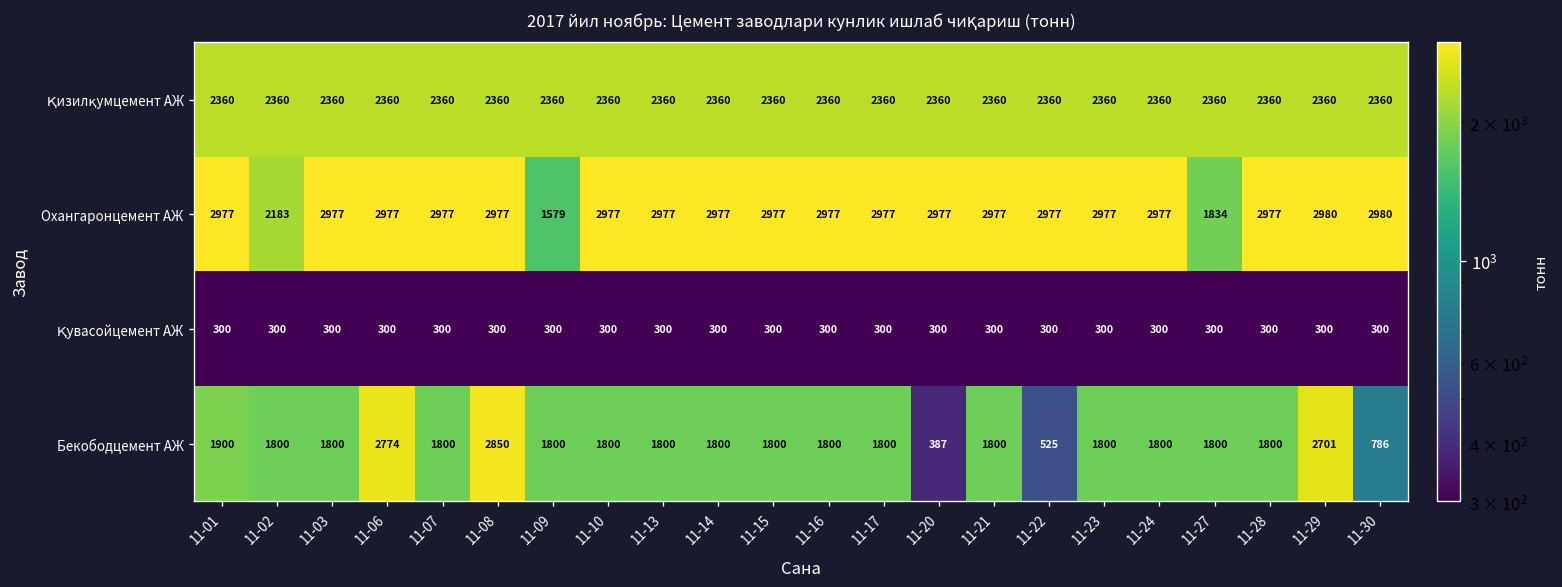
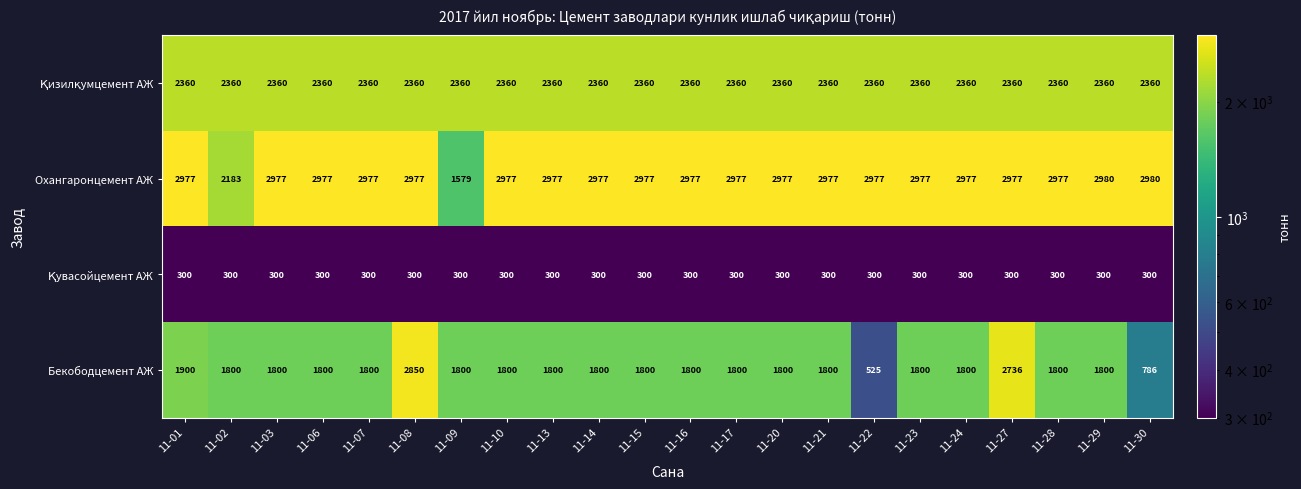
  {
    "Қизилқумцемент АЖ": {
      "11-01": 2360,
      "11-02": 2360,
      "11-03": 2360,
      "11-06": 2360,
      "11-07": 2360,
      "11-08": 2360,
      "11-09": 2360,
      "11-10": 2360,
      "11-13": 2360,
      "11-14": 2360,
      "11-15": 2360,
      "11-16": 2360,
      "11-17": 2360,
      "11-20": 2360,
      "11-21": 2360,
      "11-22": 2360,
      "11-23": 2360,
      "11-24": 2360,
      "11-27": 2360,
      "11-28": 2360,
      "11-29": 2360,
      "11-30": 2360
    },
    "Охангаронцемент АЖ": {
      "11-01": 2977,
      "11-02": 2183,
      "11-03": 2977,
      "11-06": 2977,
      "11-07": 2977,
      "11-08": 2977,
      "11-09": 1579,
      "11-10": 2977,
      "11-13": 2977,
      "11-14": 2977,
      "11-15": 2977,
      "11-16": 2977,
      "11-17": 2977,
      "11-20": 2977,
      "11-21": 2977,
      "11-22": 2977,
      "11-23": 2977,
      "11-24": 2977,
-     "11-27": 1834,
+     "11-27": 2977,
      "11-28": 2977,
      "11-29": 2980,
      "11-30": 2980
    },
    "Қувасойцемент АЖ": {
      "11-01": 300,
      "11-02": 300,
      "11-03": 300,
      "11-06": 300,
      "11-07": 300,
      "11-08": 300,
      "11-09": 300,
      "11-10": 300,
      "11-13": 300,
      "11-14": 300,
      "11-15": 300,
      "11-16": 300,
      "11-17": 300,
      "11-20": 300,
      "11-21": 300,
      "11-22": 300,
      "11-23": 300,
      "11-24": 300,
      "11-27": 300,
      "11-28": 300,
      "11-29": 300,
      "11-30": 300
    },
    "Бекободцемент АЖ": {
      "11-01": 1900,
      "11-02": 1800,
      "11-03": 1800,
-     "11-06": 2774,
+     "11-06": 1800,
      "11-07": 1800,
      "11-08": 2850,
      "11-09": 1800,
      "11-10": 1800,
      "11-13": 1800,
      "11-14": 1800,
      "11-15": 1800,
      "11-16": 1800,
      "11-17": 1800,
-     "11-20": 387,
+     "11-20": 1800,
      "11-21": 1800,
      "11-22": 525,
      "11-23": 1800,
      "11-24": 1800,
-     "11-27": 1800,
+     "11-27": 2736,
      "11-28": 1800,
-     "11-29": 2701,
+     "11-29": 1800,
      "11-30": 786
    }
  }
